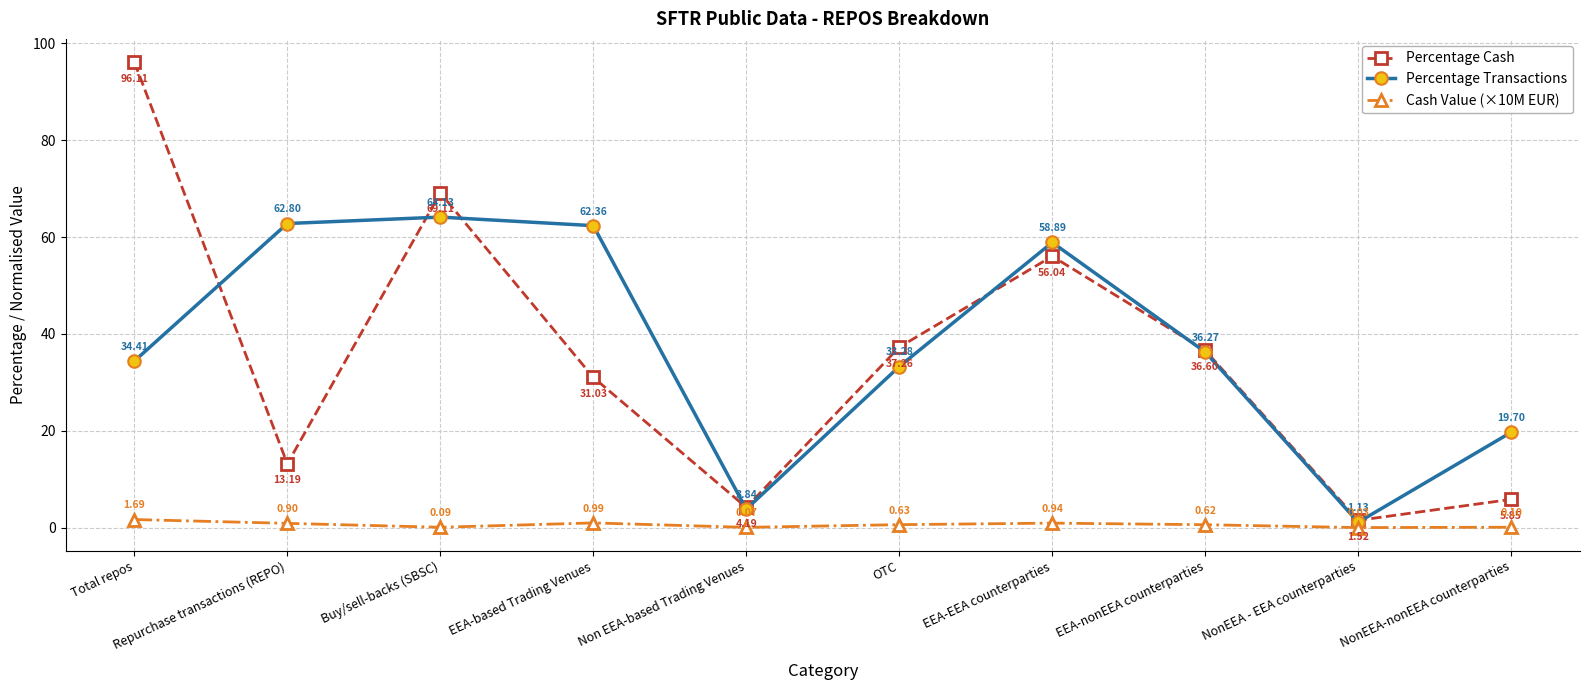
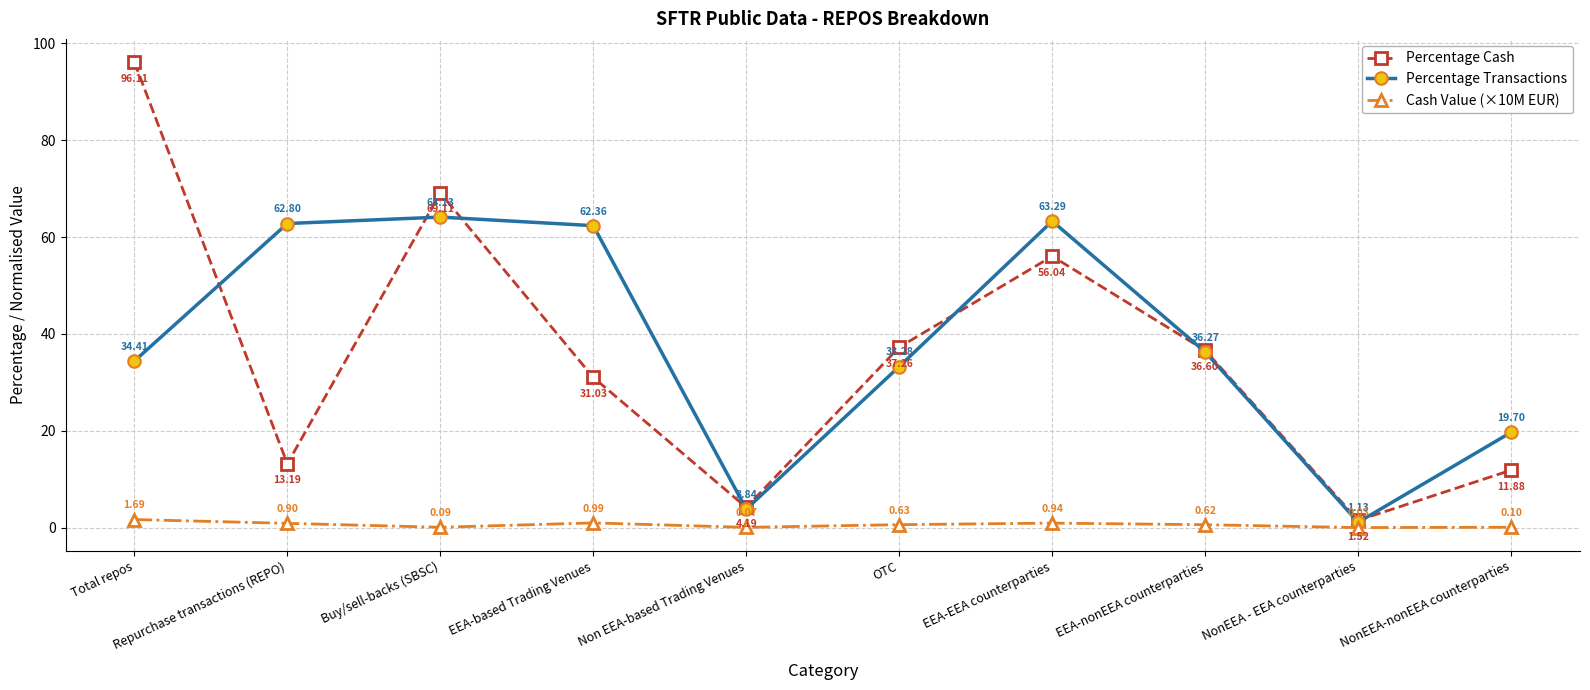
  {
    "Percentage Cash": {
      "Total repos": 96.11,
      "Repurchase transactions (REPO)": 13.19,
      "EEA-based Trading Venues": 31.03,
      "EEA-EEA counterparties": 56.04,
-     "NonEEA-nonEEA counterparties": 5.85
+     "NonEEA-nonEEA counterparties": 11.88
    },
    "Percentage Transactions": {
      "Total repos": 34.41,
      "Repurchase transactions (REPO)": 62.80,
      "EEA-based Trading Venues": 62.36,
-     "EEA-EEA counterparties": 58.89,
+     "EEA-EEA counterparties": 63.29,
      "NonEEA-nonEEA counterparties": 19.70
    },
    "Cash Value (×10M EUR)": {
      "Total repos": 1.69,
      "Repurchase transactions (REPO)": 0.90,
      "Buy/sell-backs (SBSC)": 0.09,
      "EEA-based Trading Venues": 0.99,
      "OTC": 0.63,
      "EEA-EEA counterparties": 0.94,
      "EEA-nonEEA counterparties": 0.62,
      "NonEEA-nonEEA counterparties": 0.10
    }
  }
